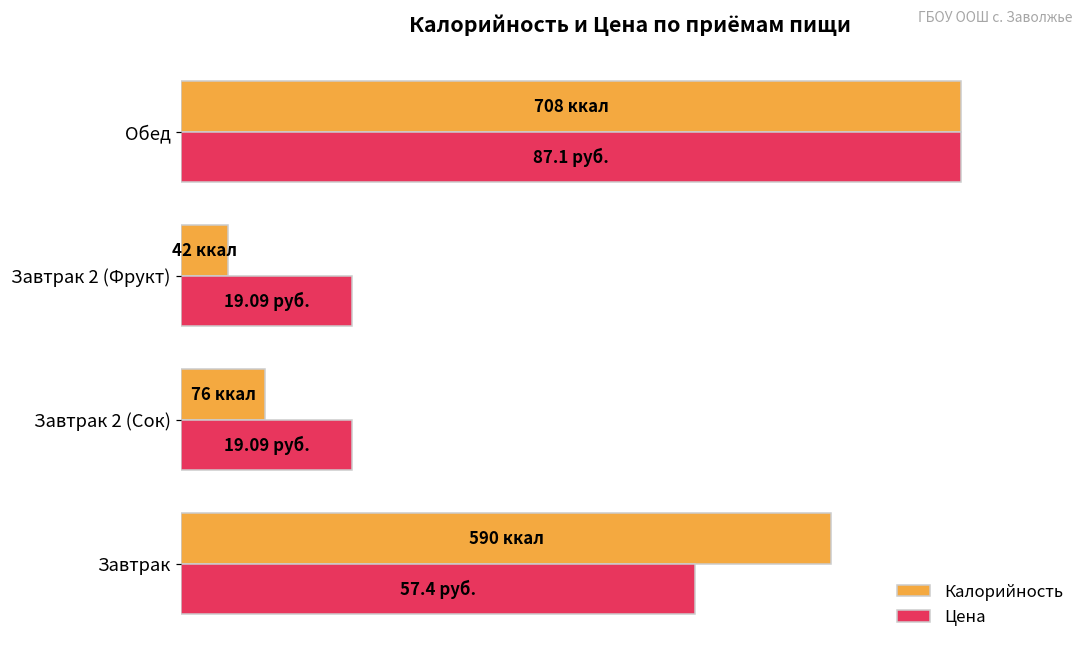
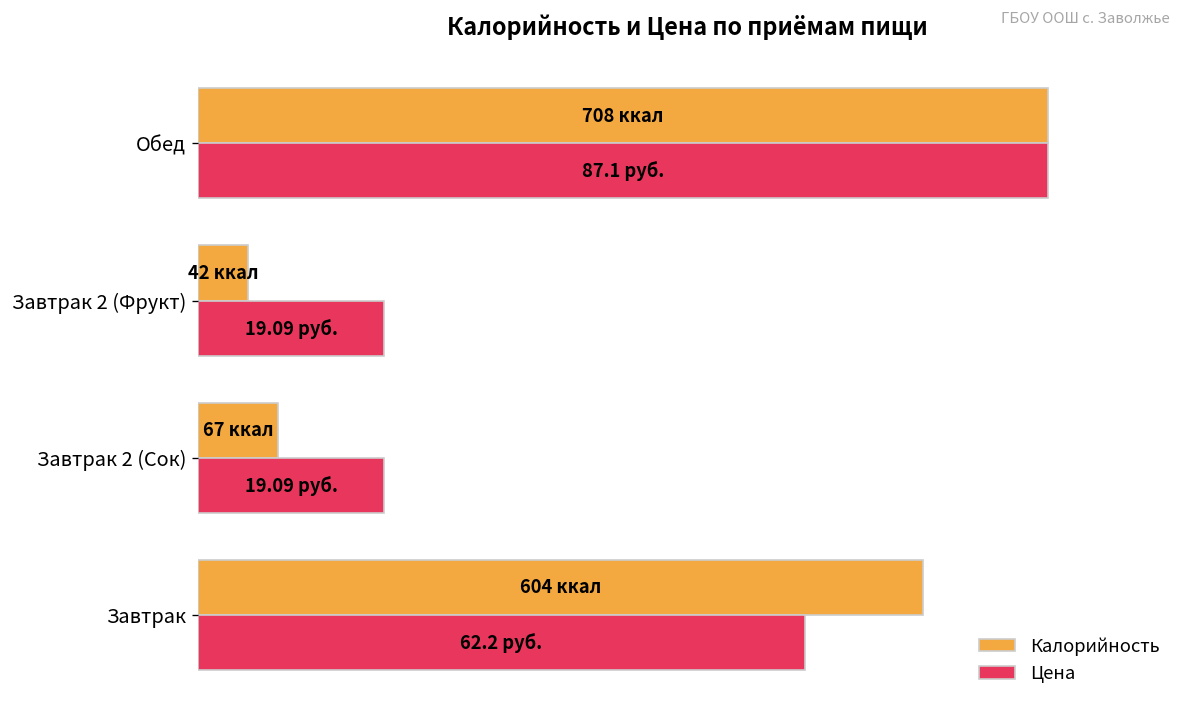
  {
    "Калорийность": {
-     "Завтрак 2 (Сок)": 76,
-     "Завтрак": 590
+     "Завтрак 2 (Сок)": 67,
+     "Завтрак": 604
    },
    "Цена": {
-     "Завтрак": 57.4
+     "Завтрак": 62.2
    }
  }
